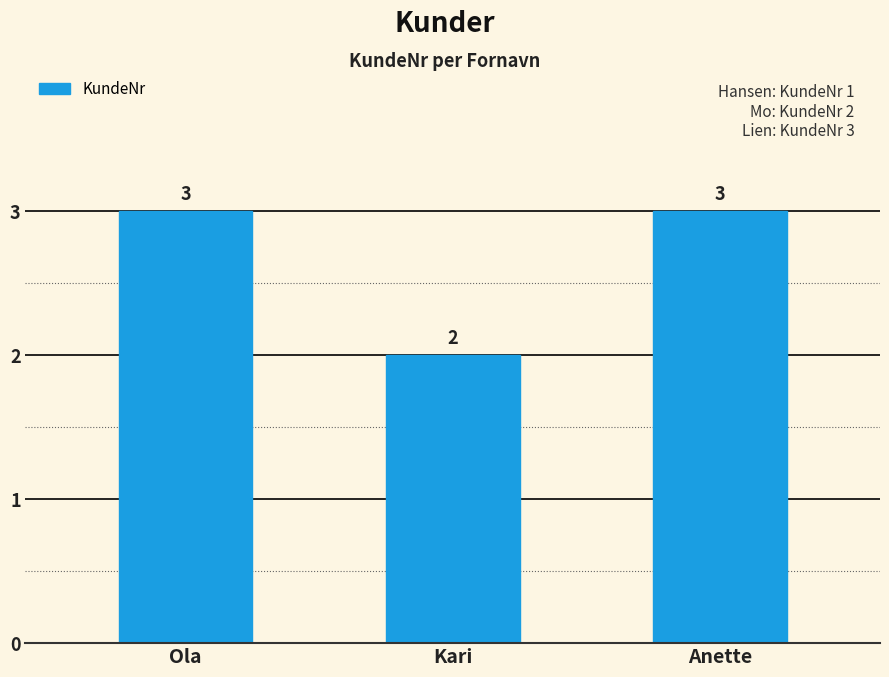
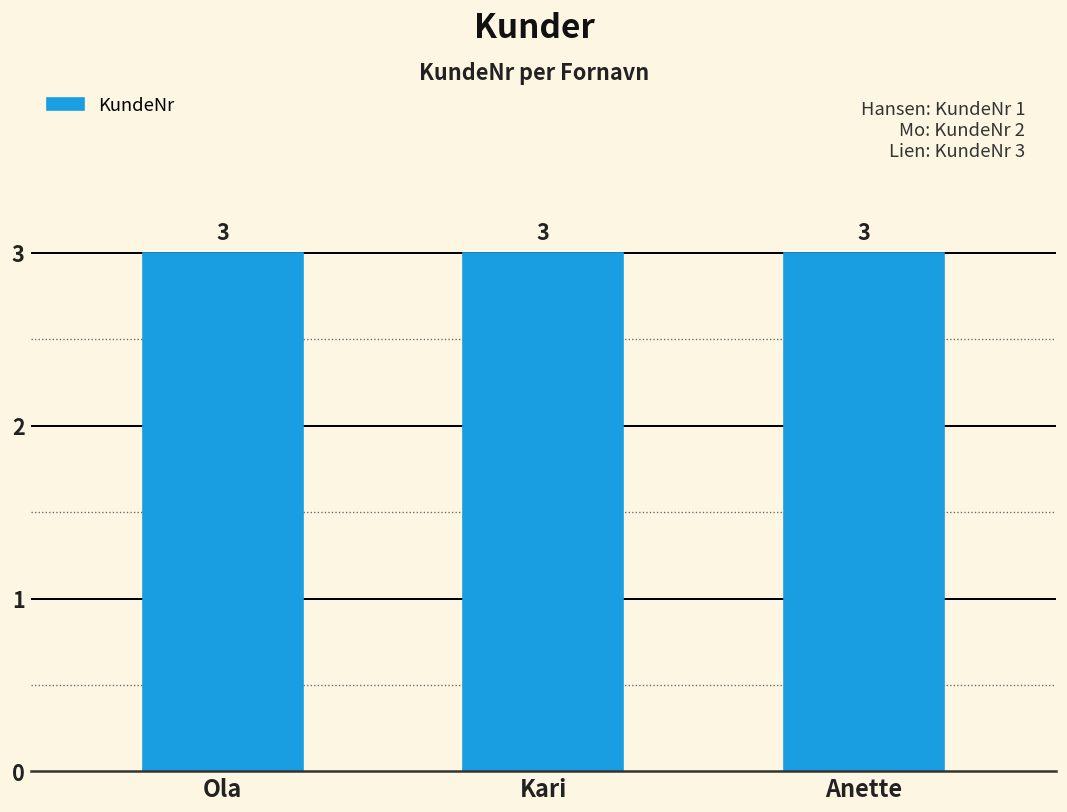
  {
    "Ola": 3,
-   "Kari": 2,
+   "Kari": 3,
    "Anette": 3
  }
